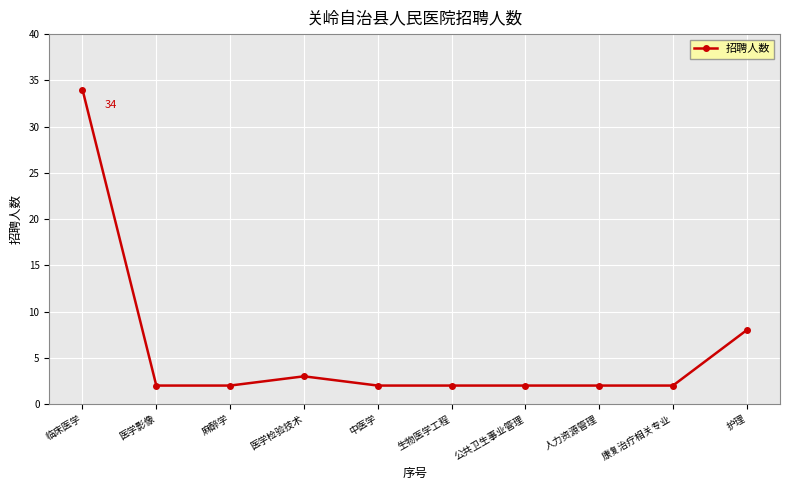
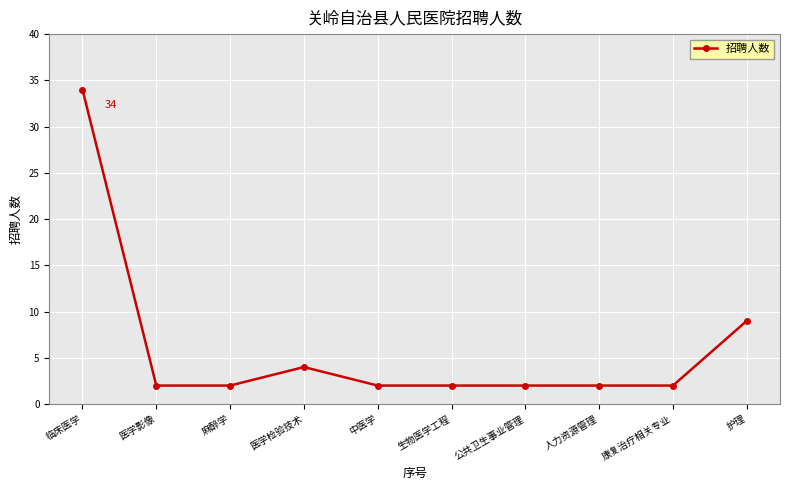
  {
    "医学影像": 2,
    "麻醉学": 2,
-   "医学检验技术": 3,
+   "医学检验技术": 4,
    "中医学": 2,
    "生物医学工程": 2,
    "公共卫生事业管理": 2,
    "人力资源管理": 2,
    "康复治疗相关专业": 2,
-   "护理": 8
+   "护理": 9
  }
